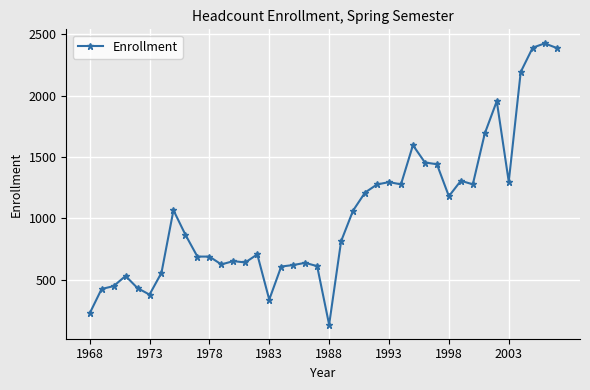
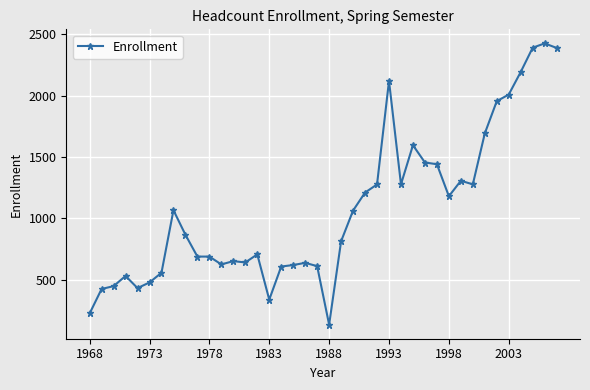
  {
    "1968": 230,
-   "1973": 380,
+   "1973": 480,
    "1978": 690,
    "1983": 340,
    "1988": 130,
-   "1993": 1300,
+   "1993": 2120,
    "1998": 1180,
-   "2003": 1300
+   "2003": 2010
  }
